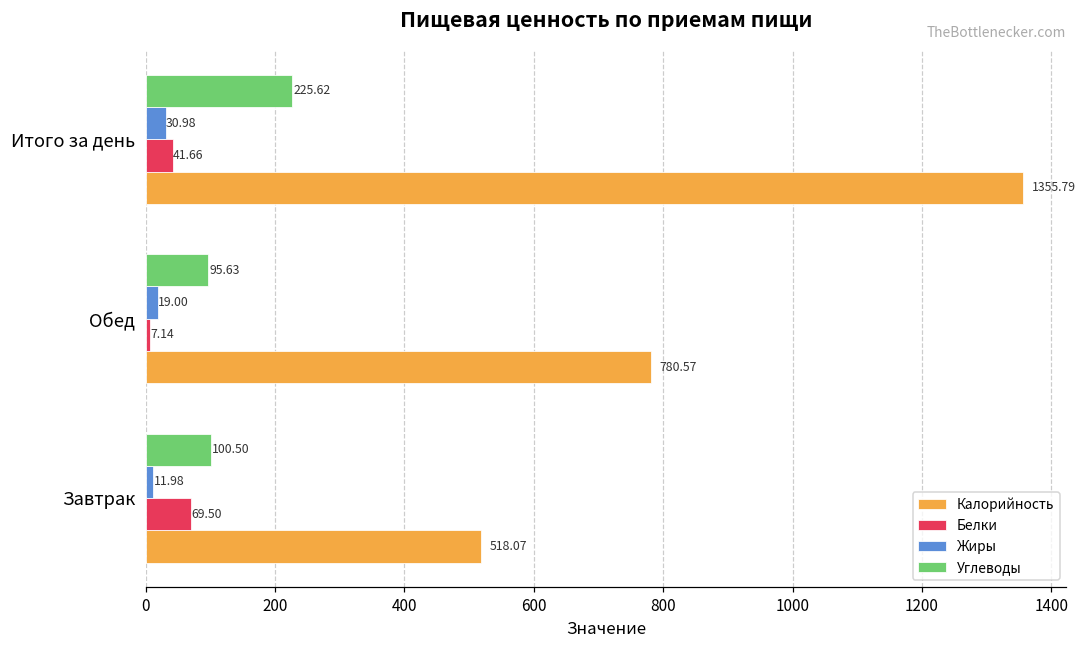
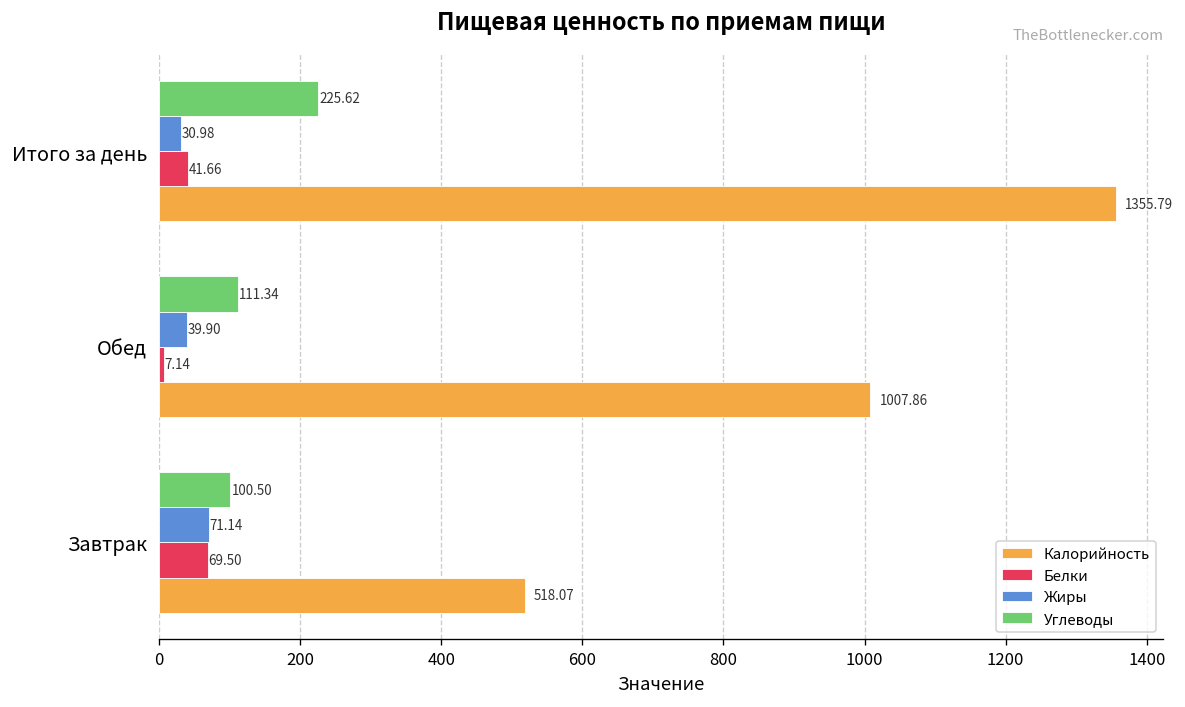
  {
    "Калорийность": {
      "Итого за день": 1355.79,
-     "Обед": 780.57,
+     "Обед": 1007.86,
      "Завтрак": 518.07
    },
    "Белки": {
      "Итого за день": 41.66,
      "Обед": 7.14,
      "Завтрак": 69.50
    },
    "Жиры": {
      "Итого за день": 30.98,
-     "Обед": 19.00,
-     "Завтрак": 11.98
+     "Обед": 39.90,
+     "Завтрак": 71.14
    },
    "Углеводы": {
      "Итого за день": 225.62,
-     "Обед": 95.63,
+     "Обед": 111.34,
      "Завтрак": 100.50
    }
  }
